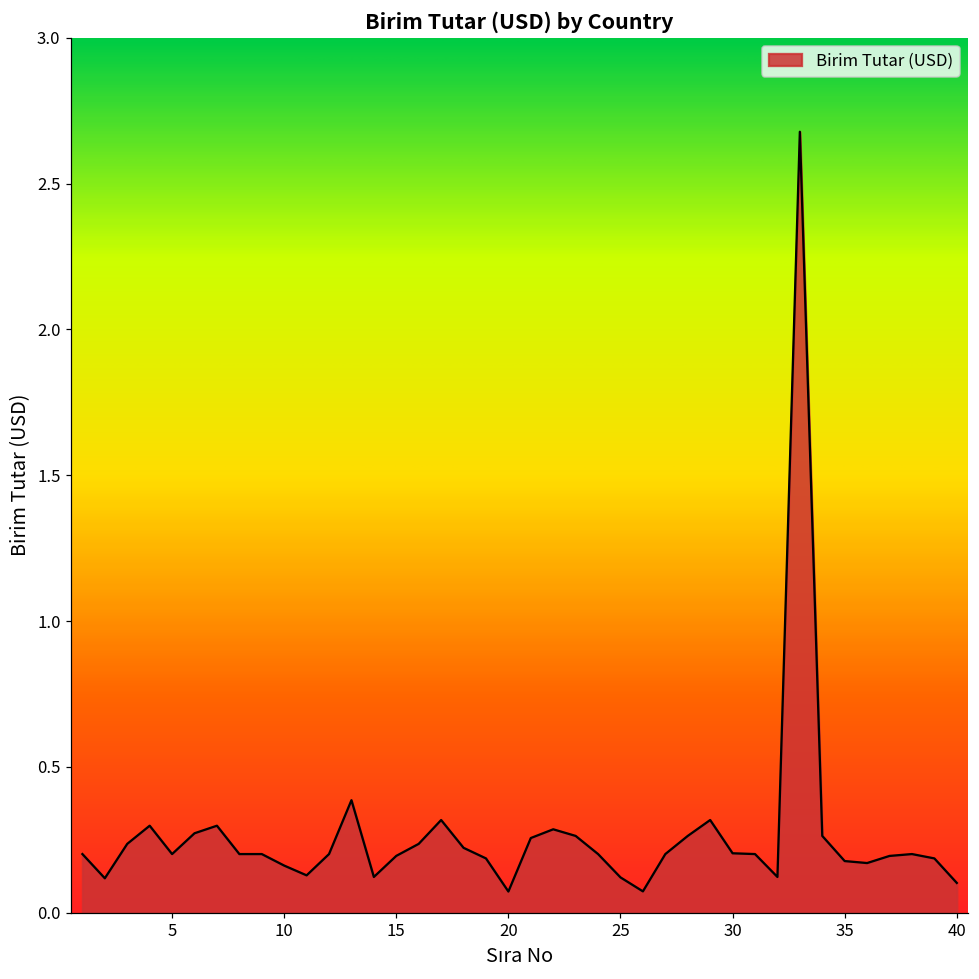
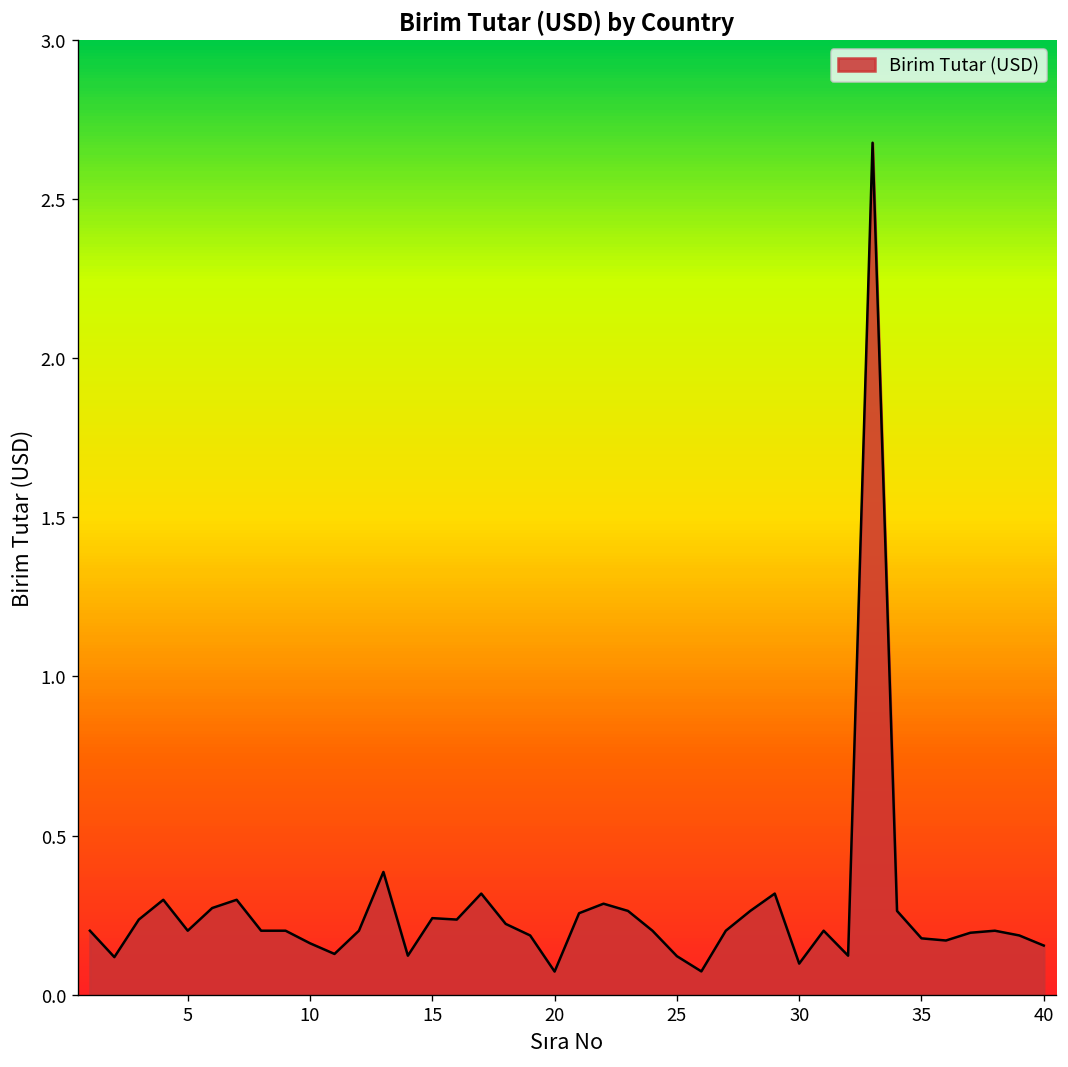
  {
    "5": 0.20,
    "10": 0.16,
-   "15": 0.19,
+   "15": 0.24,
    "20": 0.07,
    "25": 0.12,
-   "30": 0.20,
+   "30": 0.10,
    "35": 0.18,
-   "40": 0.10
+   "40": 0.15
  }
